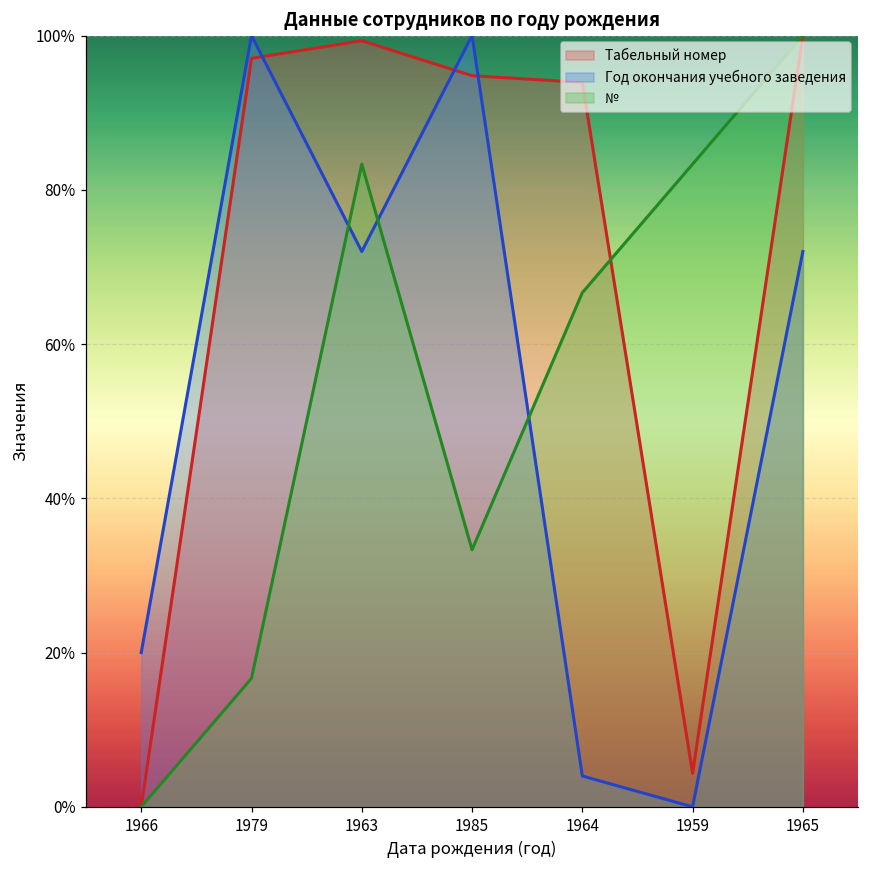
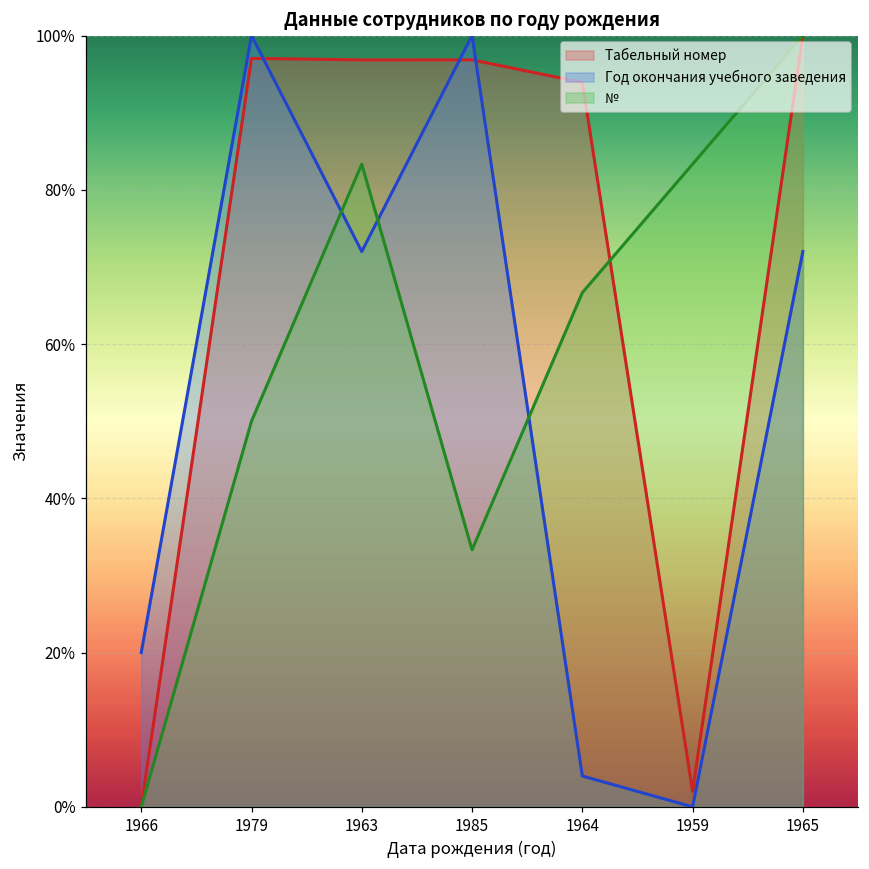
  {
    "Табельный номер": {
      "1979": "97%",
-     "1963": "99%",
-     "1985": "95%",
-     "1959": "4%"
+     "1963": "97%",
+     "1985": "97%",
+     "1959": "2%"
    },
    "Год окончания учебного заведения": {
      "1966": "20%",
      "1979": "100%",
      "1963": "72%",
      "1985": "100%",
      "1964": "4%",
      "1959": "0%",
      "1965": "72%"
    },
    "№": {
-     "1979": "17%",
+     "1979": "50%",
      "1963": "83%",
      "1985": "33%",
      "1964": "67%",
      "1959": "83%"
    }
  }
